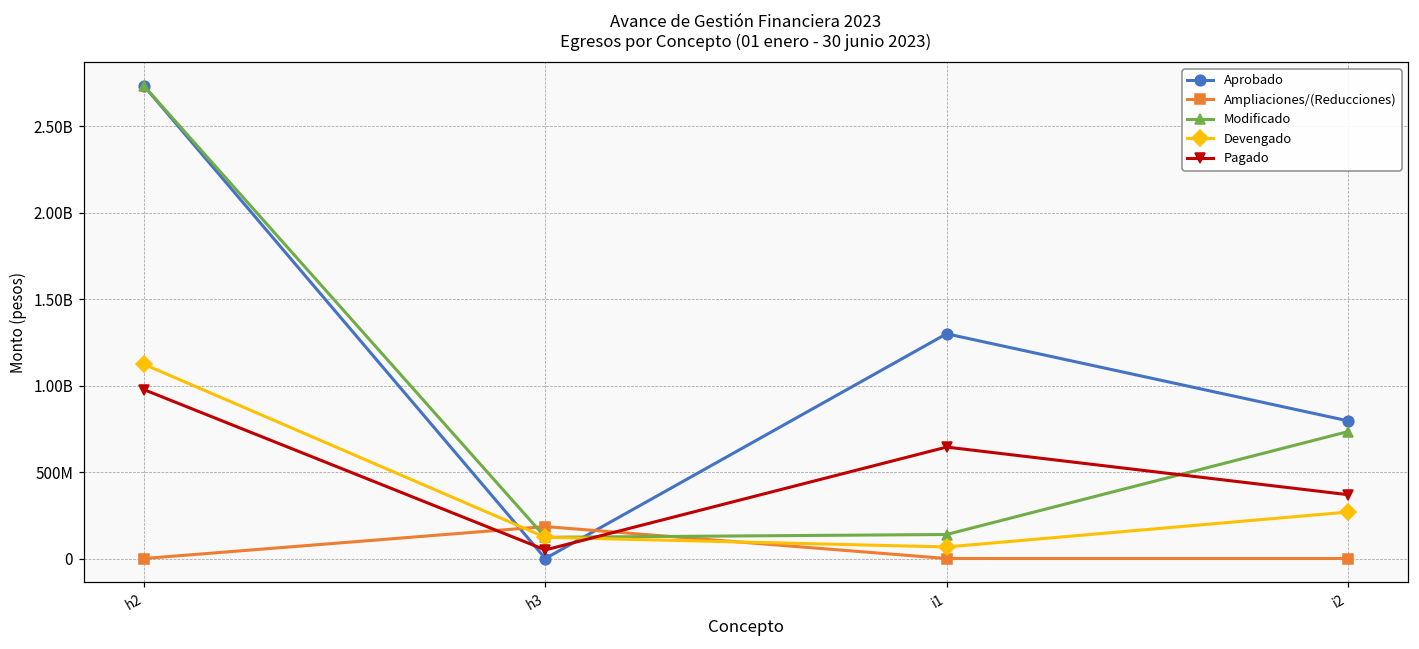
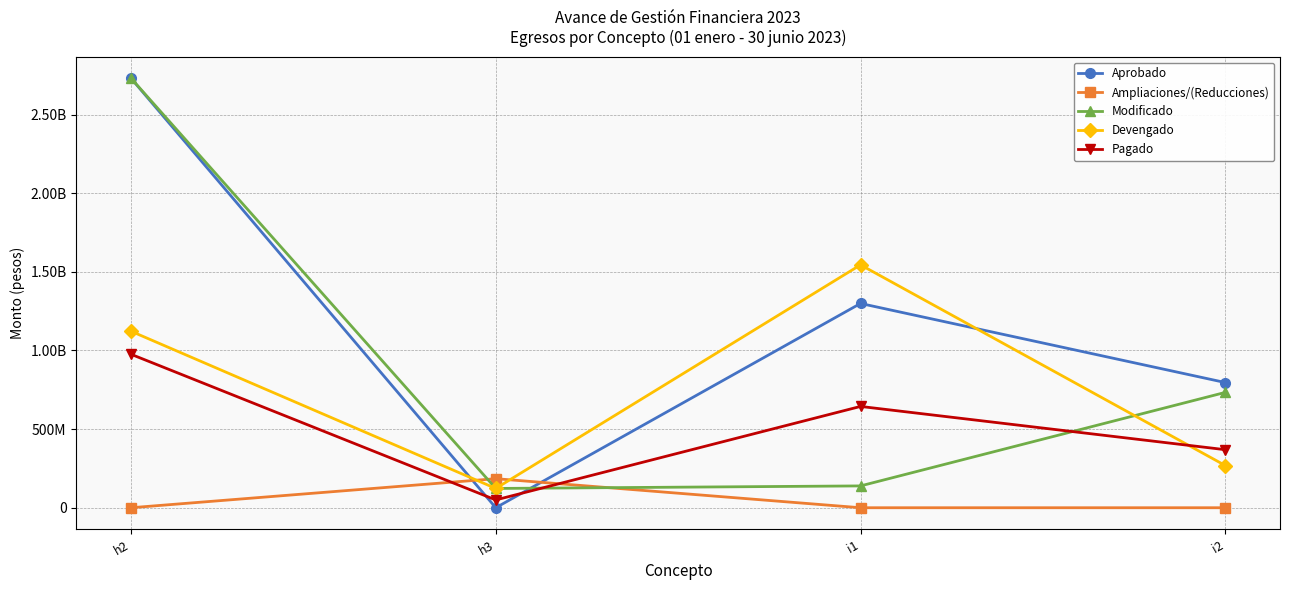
  {
    "Aprobado": {
      "h3": 0,
      "i1": 1300000000,
      "i2": 800000000
    },
    "Ampliaciones/(Reducciones)": {
      "h2": 0,
      "h3": 180000000,
      "i1": 0,
      "i2": 0
    },
    "Modificado": {
      "i1": 140000000,
      "i2": 730000000
    },
    "Devengado": {
      "h2": 1120000000,
-     "i1": 70000000,
+     "i1": 1540000000,
      "i2": 270000000
    },
    "Pagado": {
      "h2": 980000000,
      "h3": 50000000,
      "i1": 640000000,
      "i2": 370000000
    }
  }
